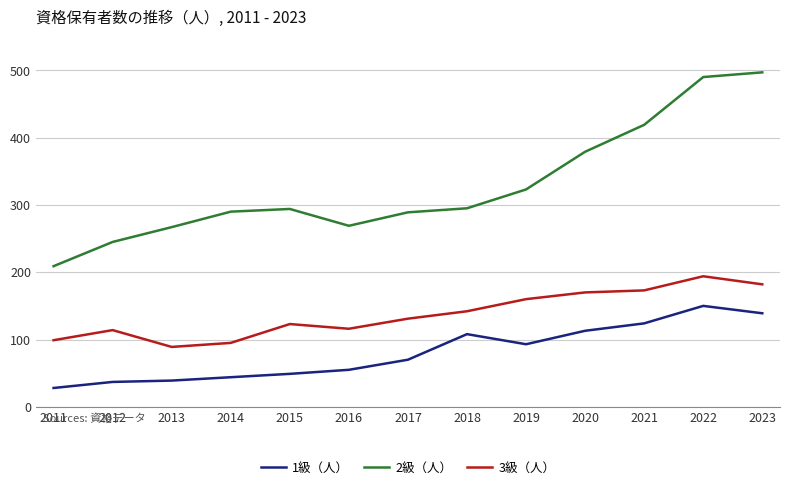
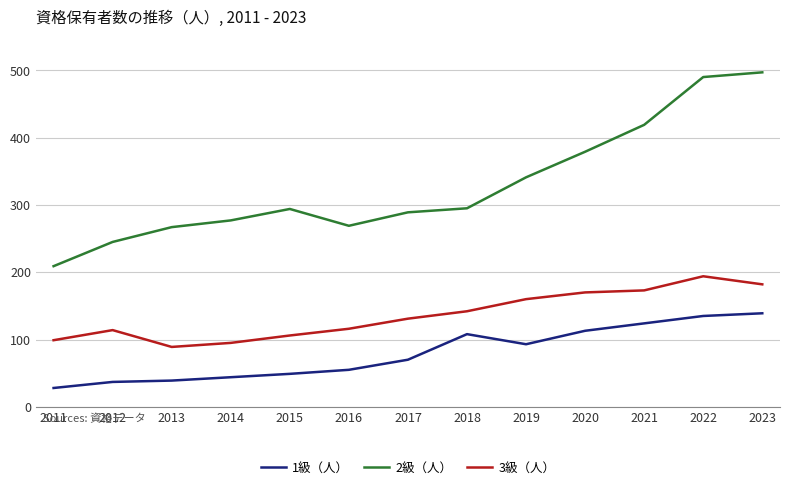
  {
    "1級（人）": {
      "2011": 30,
      "2012": 40,
      "2013": 40,
      "2014": 40,
      "2015": 50,
      "2016": 60,
      "2017": 70,
      "2018": 110,
      "2019": 90,
      "2020": 110,
      "2021": 120,
-     "2022": 150,
+     "2022": 140,
      "2023": 140
    },
    "2級（人）": {
      "2011": 210,
      "2012": 250,
      "2013": 270,
-     "2014": 290,
+     "2014": 280,
      "2015": 290,
      "2016": 270,
      "2017": 290,
      "2018": 300,
-     "2019": 320,
+     "2019": 340,
      "2020": 380,
      "2021": 420,
      "2022": 490,
      "2023": 500
    },
    "3級（人）": {
      "2011": 100,
      "2012": 110,
      "2013": 90,
      "2014": 100,
-     "2015": 120,
+     "2015": 110,
      "2016": 120,
      "2017": 130,
      "2018": 140,
      "2019": 160,
      "2020": 170,
      "2021": 170,
      "2022": 190,
      "2023": 180
    }
  }
